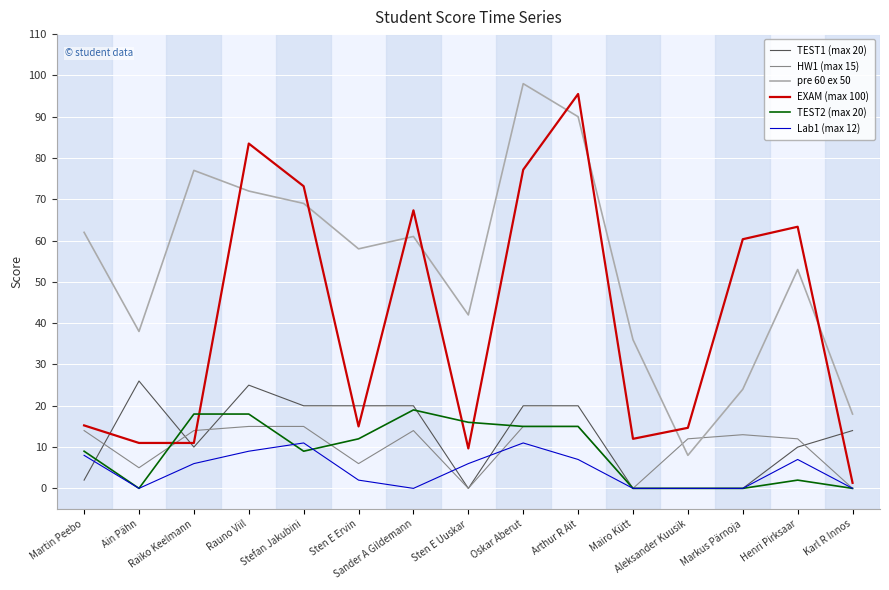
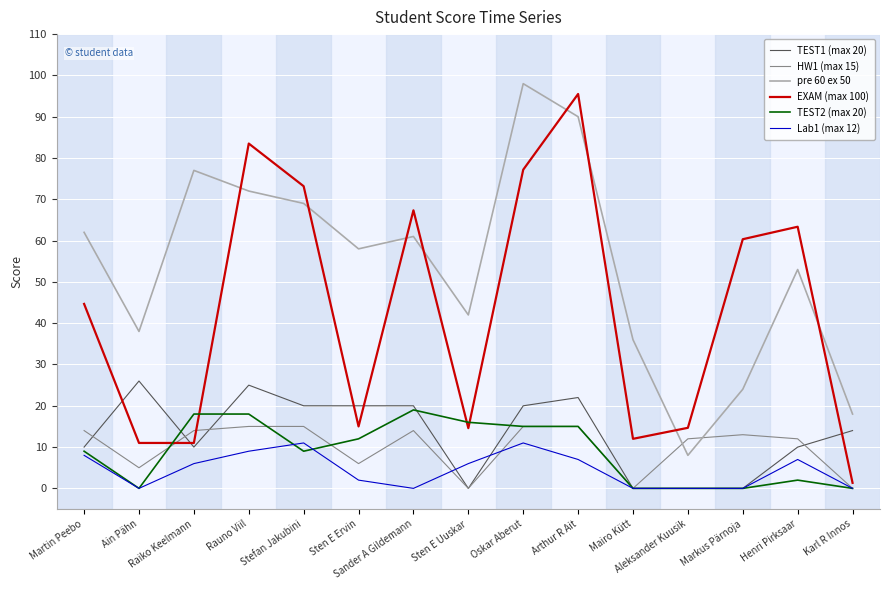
  {
    "TEST1 (max 20)": {
-     "Martin Peebo": 2,
+     "Martin Peebo": 10,
      "Ain Pähn": 26,
      "Raiko Keelmann": 10,
      "Rauno Viil": 25,
      "Stefan Jakubini": 20,
      "Sten E Ervin": 20,
      "Sander A Gildemann": 20,
      "Oskar Aberut": 20,
-     "Arthur R Ait": 20,
+     "Arthur R Ait": 22,
      "Henri Pirksaar": 10,
      "Karl R Innos": 14
    },
    "EXAM (max 100)": {
-     "Martin Peebo": 15,
+     "Martin Peebo": 45,
      "Ain Pähn": 11,
      "Raiko Keelmann": 11,
      "Rauno Viil": 84,
      "Stefan Jakubini": 73,
      "Sten E Ervin": 15,
      "Sander A Gildemann": 67,
-     "Sten E Uuskar": 10,
+     "Sten E Uuskar": 15,
      "Oskar Aberut": 77,
      "Arthur R Ait": 96,
      "Mairo Kütt": 12,
      "Aleksander Kuusik": 15,
      "Markus Pärnoja": 60,
      "Henri Pirksaar": 63,
      "Karl R Innos": 1
    },
    "TEST2 (max 20)": {
      "Martin Peebo": 9,
      "Raiko Keelmann": 18,
      "Rauno Viil": 18,
      "Stefan Jakubini": 9,
      "Sten E Ervin": 12,
      "Sander A Gildemann": 19,
      "Sten E Uuskar": 16,
      "Henri Pirksaar": 2
    },
    "Lab1 (max 12)": {
      "Martin Peebo": 8,
      "Raiko Keelmann": 6,
      "Rauno Viil": 9,
      "Stefan Jakubini": 11,
      "Sten E Ervin": 2,
      "Sander A Gildemann": 0,
      "Sten E Uuskar": 6,
      "Oskar Aberut": 11,
      "Arthur R Ait": 7,
      "Henri Pirksaar": 7
    }
  }
